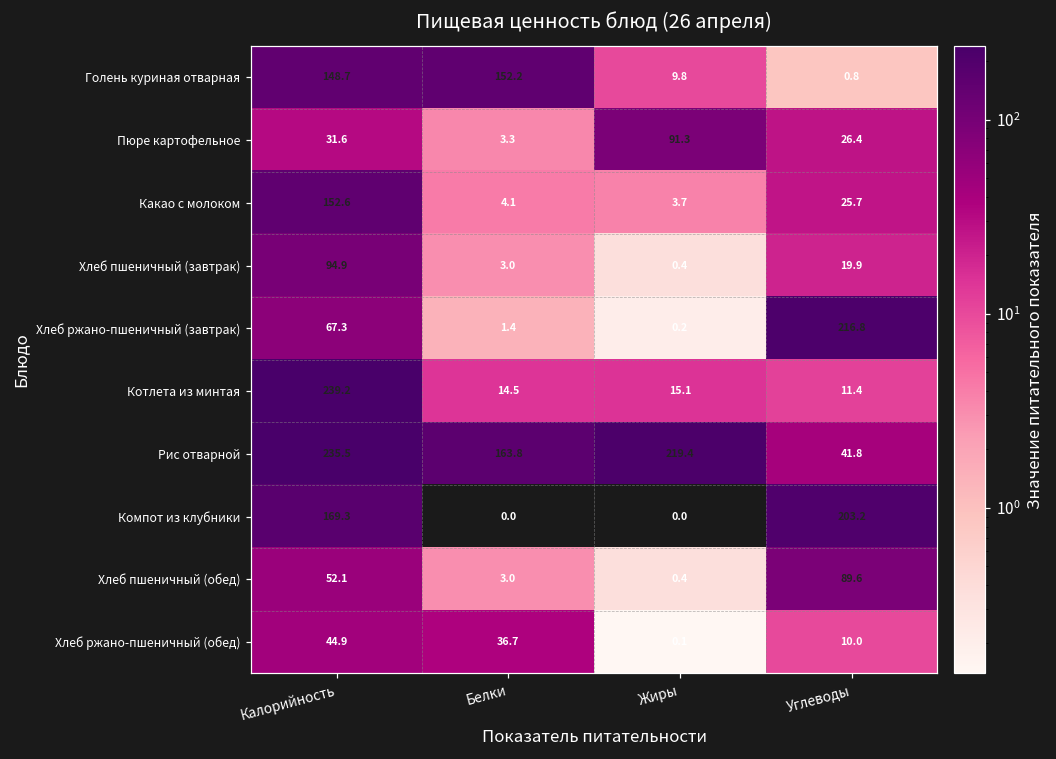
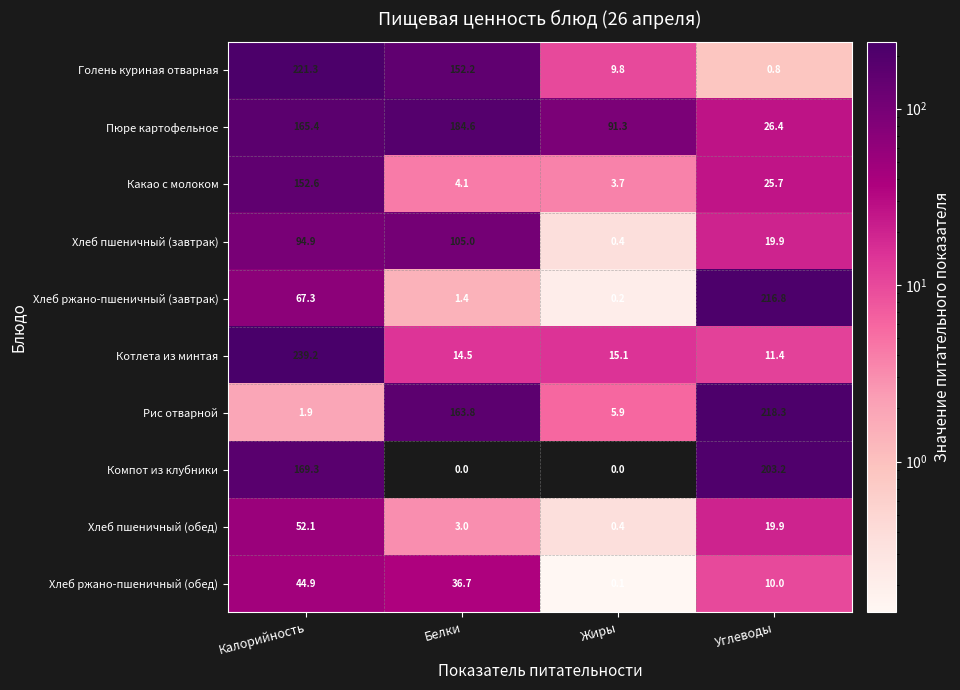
  {
    "Голень куриная отварная": {
-     "Калорийность": 148.7,
+     "Калорийность": 221.3,
      "Белки": 152.2,
      "Жиры": 9.8,
      "Углеводы": 0.8
    },
    "Пюре картофельное": {
-     "Калорийность": 31.6,
-     "Белки": 3.3,
+     "Калорийность": 165.4,
+     "Белки": 184.6,
      "Жиры": 91.3,
      "Углеводы": 26.4
    },
    "Какао с молоком": {
      "Калорийность": 152.6,
      "Белки": 4.1,
      "Жиры": 3.7,
      "Углеводы": 25.7
    },
    "Хлеб пшеничный (завтрак)": {
      "Калорийность": 94.9,
-     "Белки": 3.0,
+     "Белки": 105.0,
      "Углеводы": 19.9
    },
    "Хлеб ржано-пшеничный (завтрак)": {
      "Калорийность": 67.3,
      "Белки": 1.4,
      "Углеводы": 216.8
    },
    "Котлета из минтая": {
      "Калорийность": 239.2,
      "Белки": 14.5,
      "Жиры": 15.1,
      "Углеводы": 11.4
    },
    "Рис отварной": {
-     "Калорийность": 235.5,
+     "Калорийность": 1.9,
      "Белки": 163.8,
-     "Жиры": 219.4,
-     "Углеводы": 41.8
+     "Жиры": 5.9,
+     "Углеводы": 218.3
    },
    "Компот из клубники": {
      "Калорийность": 169.3,
      "Белки": 0.0,
      "Жиры": 0.0,
      "Углеводы": 203.2
    },
    "Хлеб пшеничный (обед)": {
      "Калорийность": 52.1,
      "Белки": 3.0,
-     "Углеводы": 89.6
+     "Углеводы": 19.9
    },
    "Хлеб ржано-пшеничный (обед)": {
      "Калорийность": 44.9,
      "Белки": 36.7,
      "Углеводы": 10.0
    }
  }
